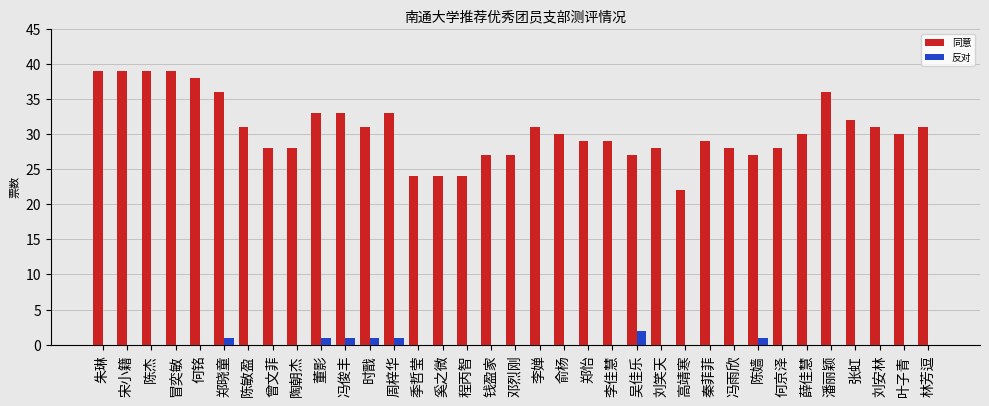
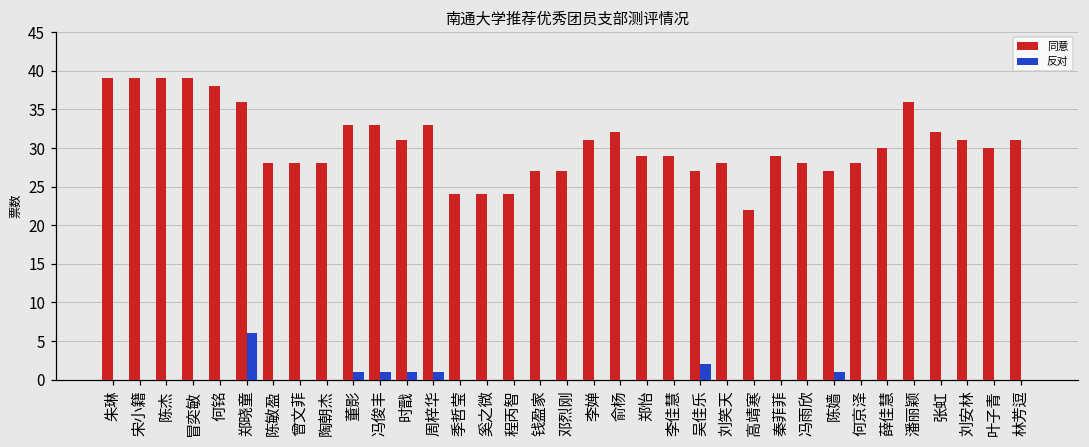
  {
    "同意": {
      "朱琳": 39,
      "宋小籍": 39,
      "陈杰": 39,
      "冒奕敏": 39,
      "何铭": 38,
      "郑晓童": 36,
-     "陈敏盈": 31,
+     "陈敏盈": 28,
      "曾文菲": 28,
      "陶朝杰": 28,
      "董影": 33,
      "冯俊丰": 33,
      "时戬": 31,
      "周梓华": 33,
      "季哲莹": 24,
      "奚之微": 24,
      "程丙智": 24,
      "钱盈家": 27,
      "邓烈刚": 27,
      "李婵": 31,
-     "俞杨": 30,
+     "俞杨": 32,
      "郑怡": 29,
      "李佳慧": 29,
      "吴佳乐": 27,
      "刘笑天": 28,
      "高靖寒": 22,
      "秦菲菲": 29,
      "冯雨欣": 28,
      "陈嫱": 27,
      "何京泽": 28,
      "薛佳慧": 30,
      "潘丽颖": 36,
      "张虹": 32,
      "刘安林": 31,
      "叶子青": 30,
      "林芳逗": 31
    },
    "反对": {
      "朱琳": 0,
      "宋小籍": 0,
      "陈杰": 0,
      "冒奕敏": 0,
      "何铭": 0,
-     "郑晓童": 1,
+     "郑晓童": 6,
      "陈敏盈": 0,
      "曾文菲": 0,
      "陶朝杰": 0,
      "董影": 1,
      "冯俊丰": 1,
      "时戬": 1,
      "周梓华": 1,
      "季哲莹": 0,
      "奚之微": 0,
      "程丙智": 0,
      "钱盈家": 0,
      "邓烈刚": 0,
      "李婵": 0,
      "俞杨": 0,
      "郑怡": 0,
      "李佳慧": 0,
      "吴佳乐": 2,
      "刘笑天": 0,
      "高靖寒": 0,
      "秦菲菲": 0,
      "冯雨欣": 0,
      "陈嫱": 1,
      "何京泽": 0,
      "薛佳慧": 0,
      "潘丽颖": 0,
      "张虹": 0,
      "刘安林": 0,
      "叶子青": 0,
      "林芳逗": 0
    }
  }
